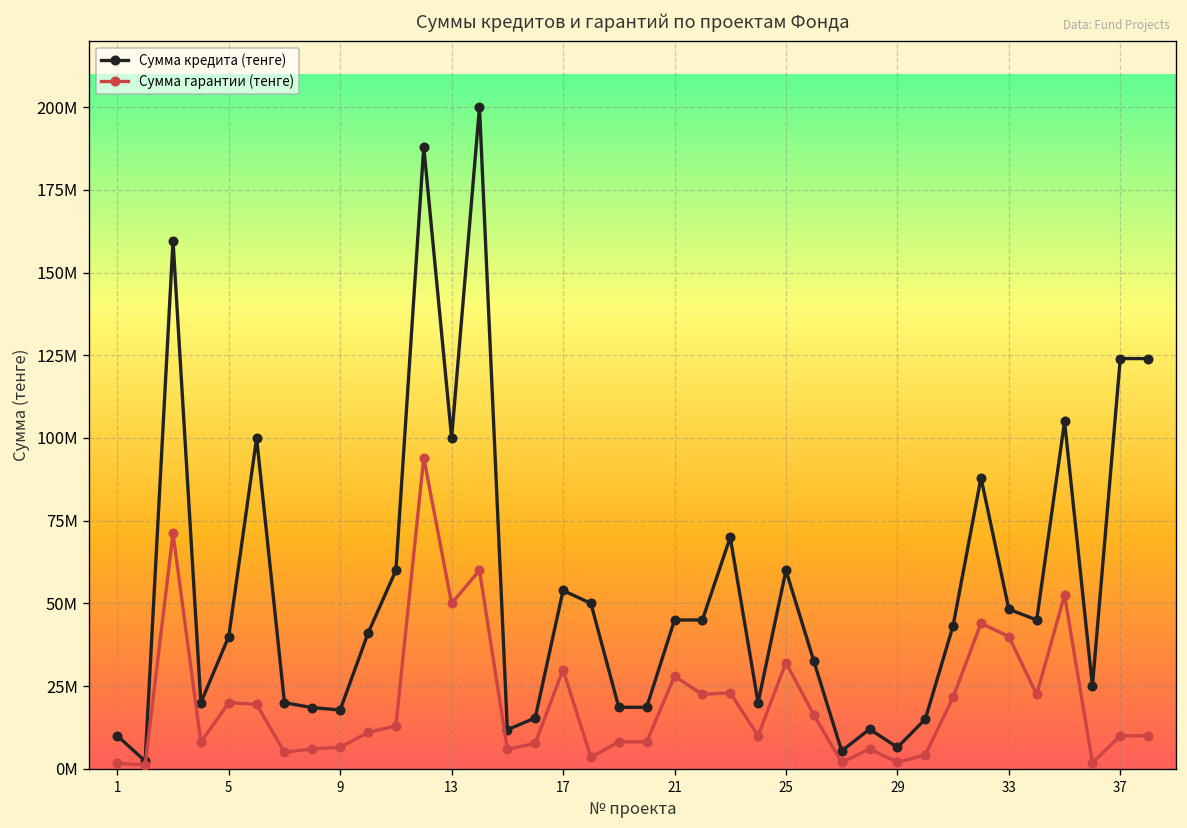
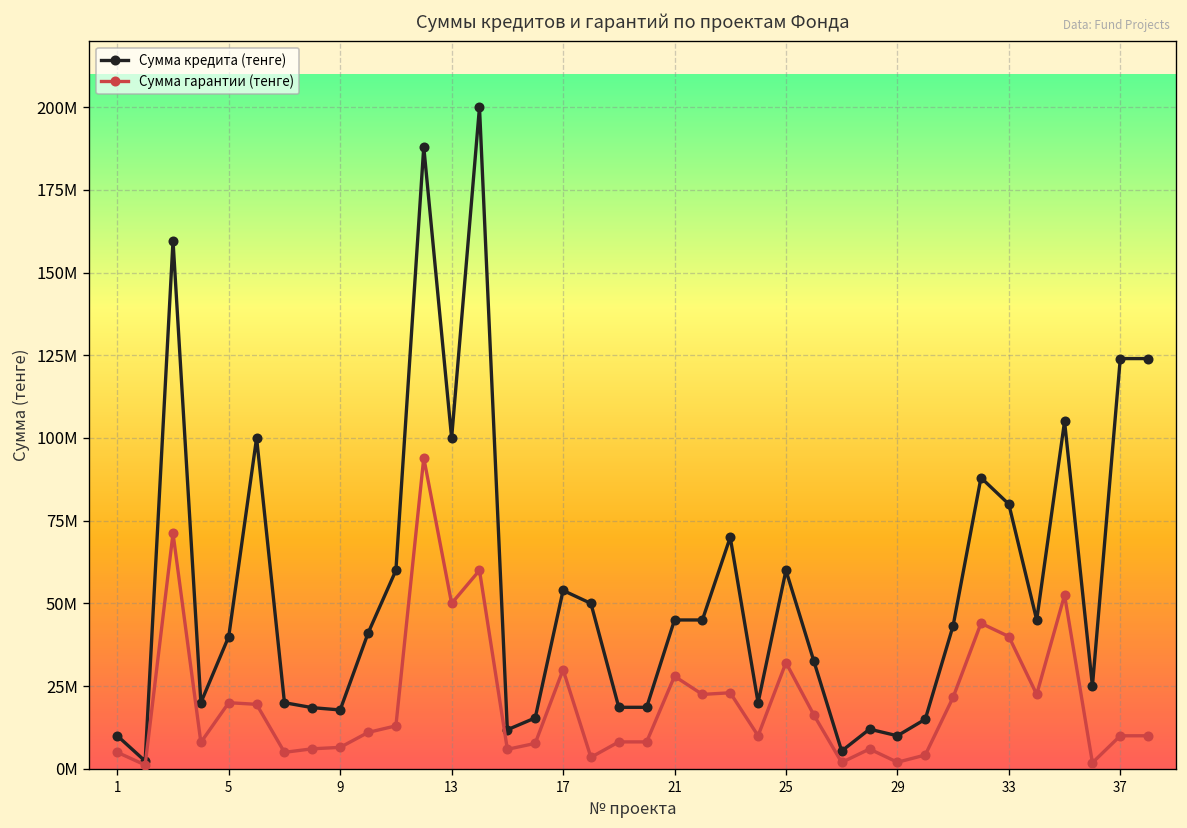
  {
    "Сумма кредита (тенге)": {
      "1": 10000000,
      "5": 40000000,
      "9": 18000000,
      "13": 100000000,
      "17": 54000000,
      "21": 45000000,
      "25": 60000000,
-     "29": 7000000,
-     "33": 48000000,
+     "29": 10000000,
+     "33": 80000000,
      "37": 124000000
    },
    "Сумма гарантии (тенге)": {
-     "1": 2000000,
+     "1": 5000000,
      "5": 20000000,
      "9": 7000000,
      "13": 50000000,
      "17": 30000000,
      "21": 28000000,
      "25": 32000000,
      "29": 2000000,
      "33": 40000000,
      "37": 10000000
    }
  }
